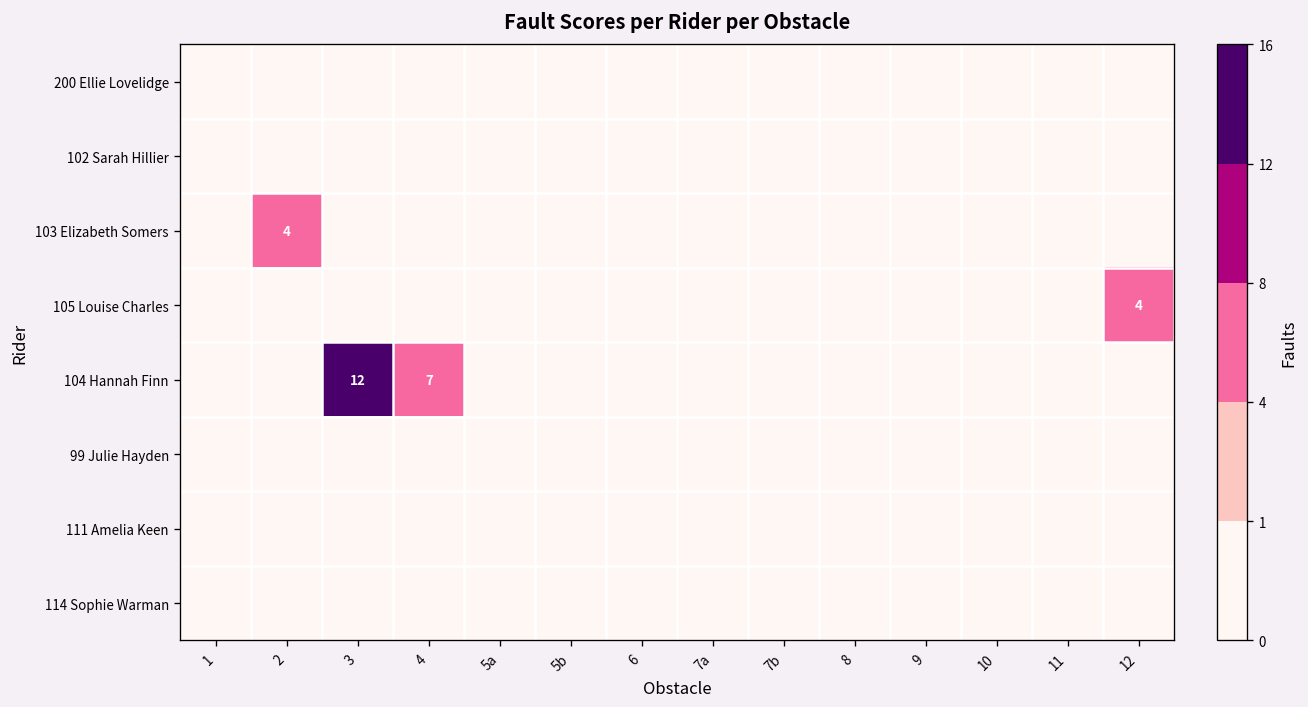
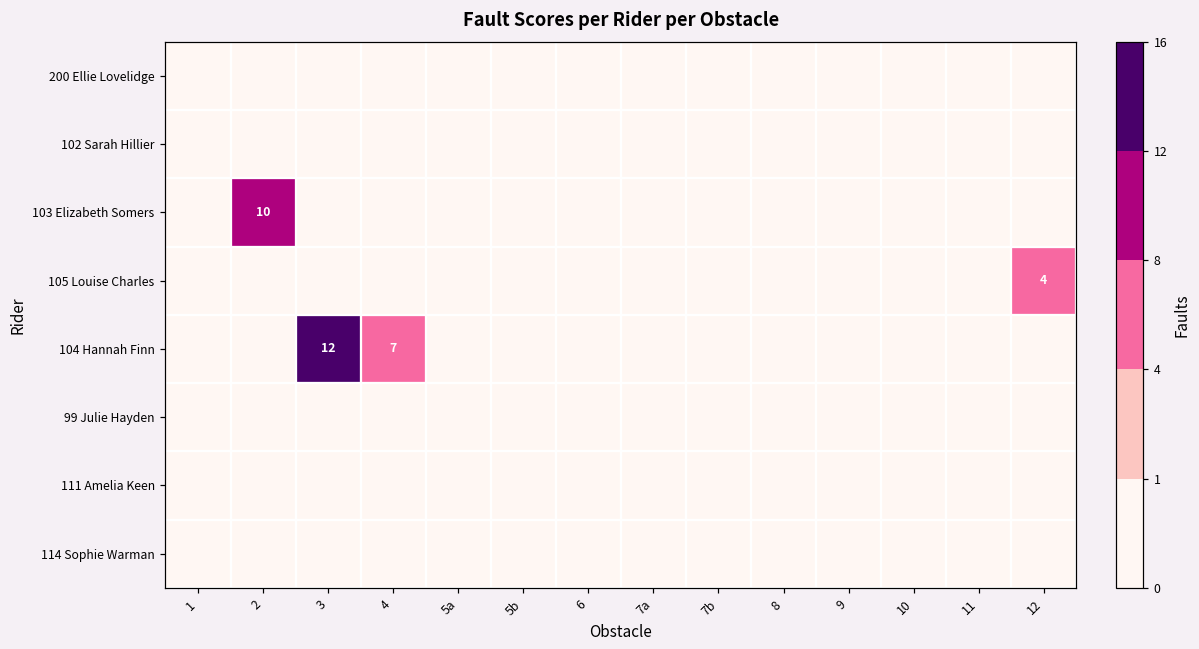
  {
    "103 Elizabeth Somers": {
-     "2": 4
+     "2": 10
    },
    "105 Louise Charles": {
      "12": 4
    },
    "104 Hannah Finn": {
      "3": 12,
      "4": 7
    }
  }
